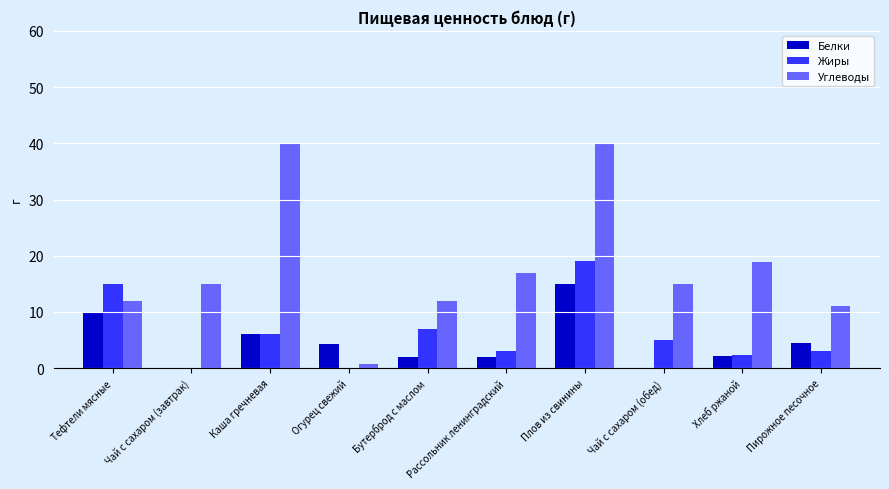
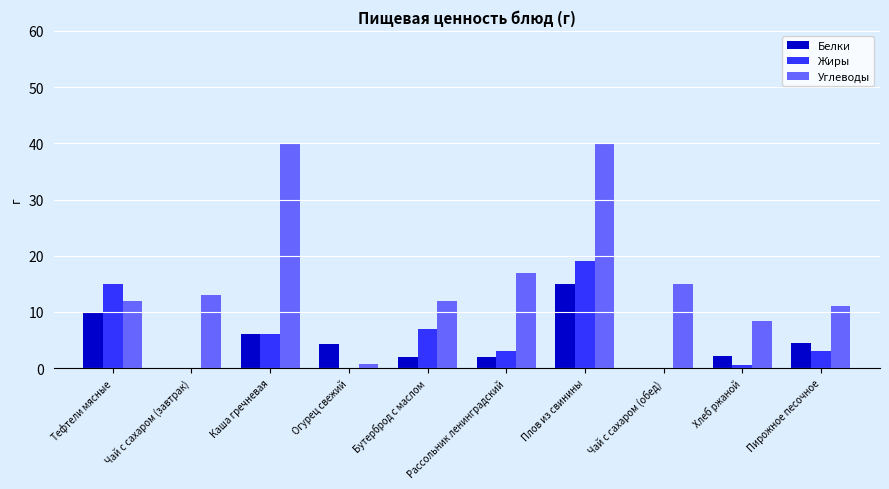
  {
    "Белки": {
      "Тефтели мясные": 10,
      "Чай с сахаром (завтрак)": 0,
      "Каша гречневая": 6,
      "Огурец свежий": 4,
      "Бутерброд с маслом": 2,
      "Рассольник ленинградский": 2,
      "Плов из свинины": 15,
      "Чай с сахаром (обед)": 0,
      "Хлеб ржаной": 2,
      "Пирожное песочное": 5
    },
    "Жиры": {
      "Тефтели мясные": 15,
      "Чай с сахаром (завтрак)": 0,
      "Каша гречневая": 6,
      "Бутерброд с маслом": 7,
      "Рассольник ленинградский": 3,
      "Плов из свинины": 19,
-     "Чай с сахаром (обед)": 5,
-     "Хлеб ржаной": 2,
+     "Чай с сахаром (обед)": 0,
+     "Хлеб ржаной": 1,
      "Пирожное песочное": 3
    },
    "Углеводы": {
      "Тефтели мясные": 12,
-     "Чай с сахаром (завтрак)": 15,
+     "Чай с сахаром (завтрак)": 13,
      "Каша гречневая": 40,
      "Огурец свежий": 1,
      "Бутерброд с маслом": 12,
      "Рассольник ленинградский": 17,
      "Плов из свинины": 40,
      "Чай с сахаром (обед)": 15,
-     "Хлеб ржаной": 19,
+     "Хлеб ржаной": 8,
      "Пирожное песочное": 11
    }
  }
